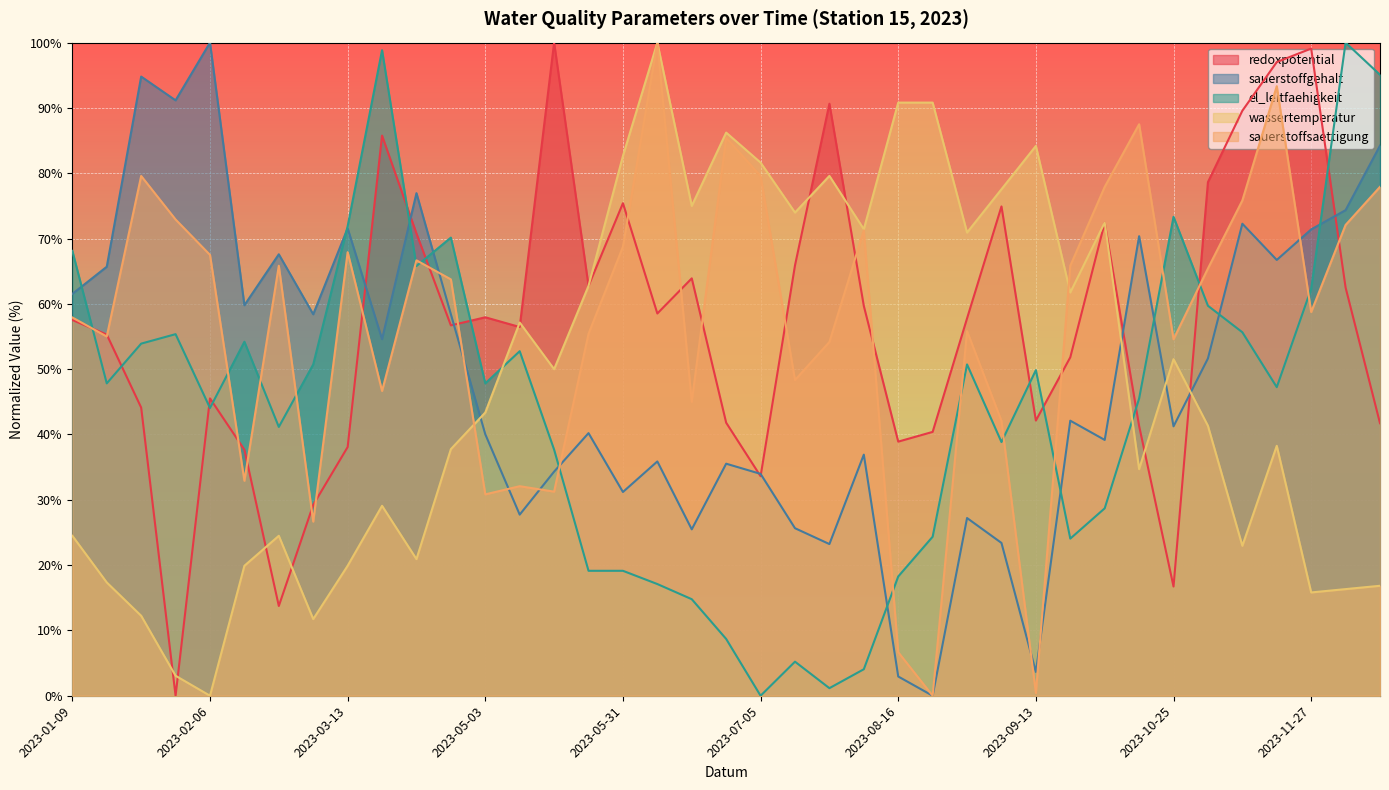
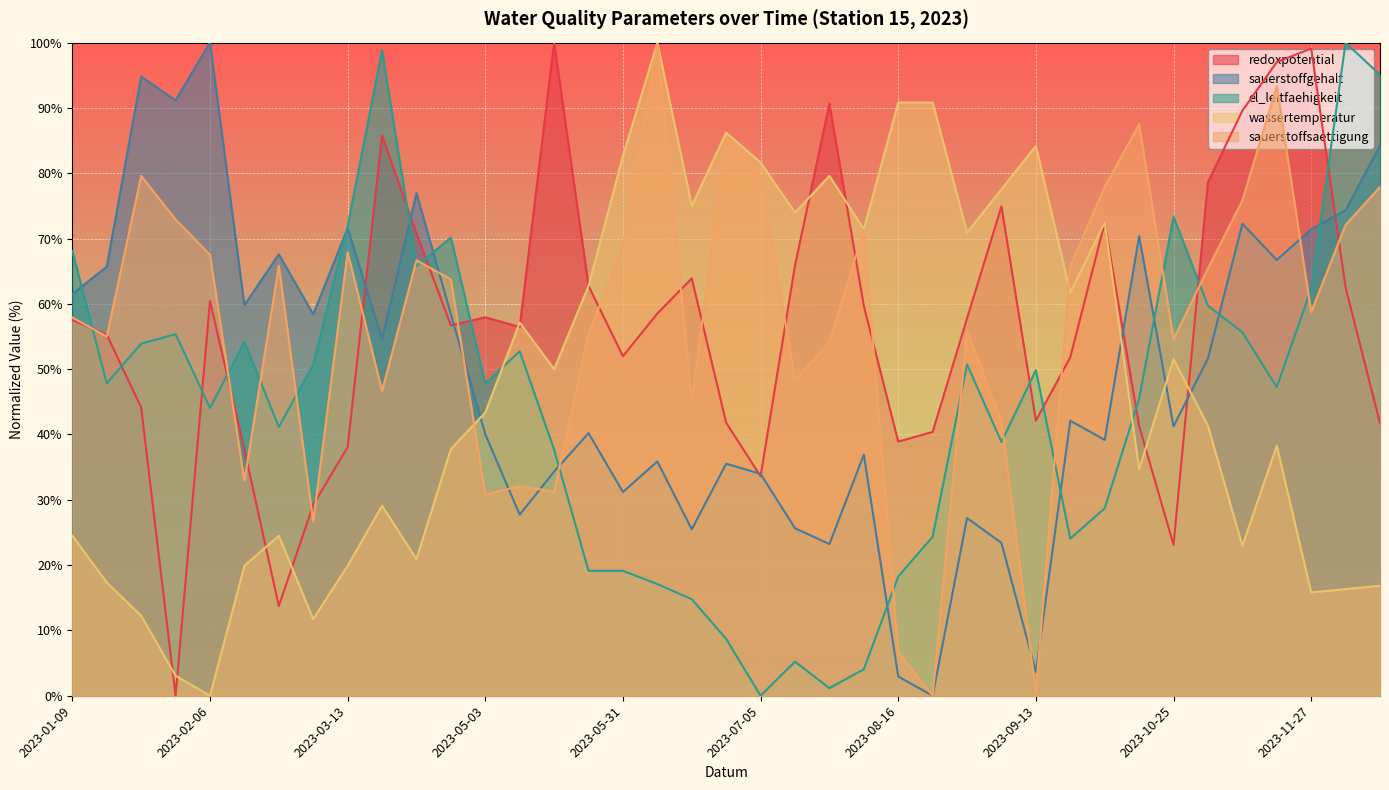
  {
    "redoxpotential": {
-     "2023-02-06": "46%",
+     "2023-02-06": "60%",
      "2023-03-13": "38%",
      "2023-05-03": "58%",
-     "2023-05-31": "75%",
+     "2023-05-31": "52%",
      "2023-08-16": "39%",
      "2023-09-13": "42%",
-     "2023-10-25": "17%",
+     "2023-10-25": "23%",
      "2023-11-27": "99%"
    }
  }
